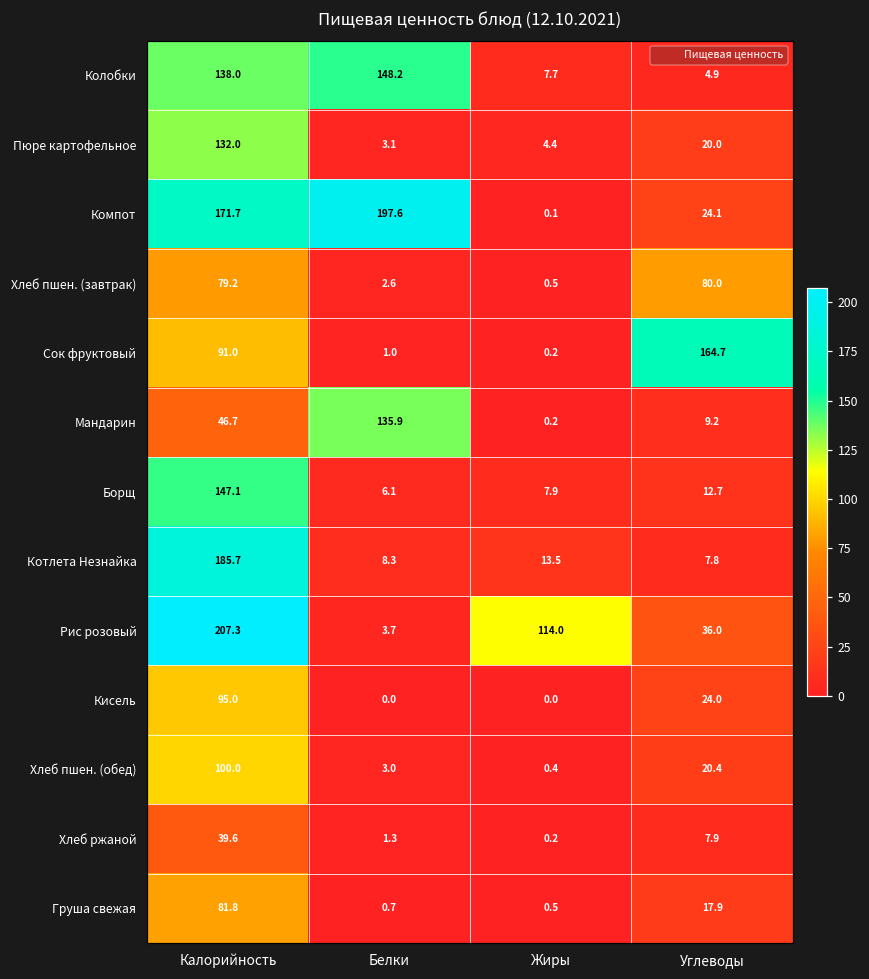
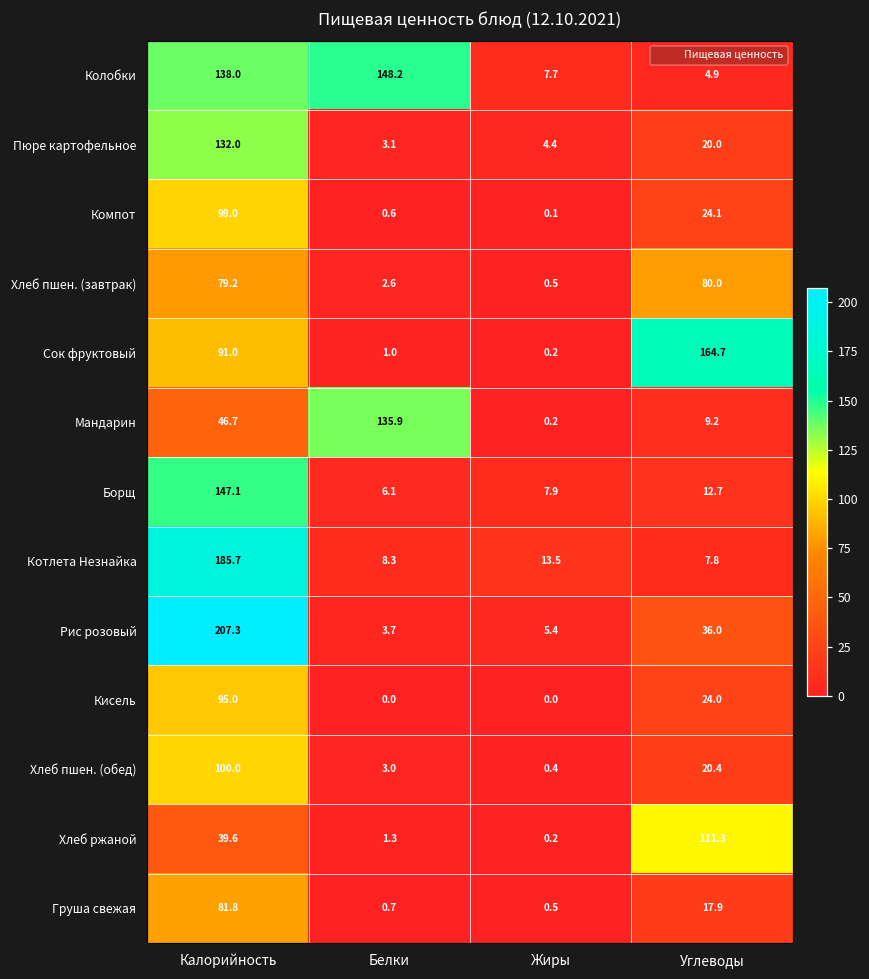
  {
    "Колобки": {
      "Калорийность": 138.0,
      "Белки": 148.2,
      "Жиры": 7.7,
      "Углеводы": 4.9
    },
    "Пюре картофельное": {
      "Калорийность": 132.0,
      "Белки": 3.1,
      "Жиры": 4.4,
      "Углеводы": 20.0
    },
    "Компот": {
-     "Калорийность": 171.7,
-     "Белки": 197.6,
+     "Калорийность": 99.0,
+     "Белки": 0.6,
      "Жиры": 0.1,
      "Углеводы": 24.1
    },
    "Хлеб пшен. (завтрак)": {
      "Калорийность": 79.2,
      "Белки": 2.6,
      "Жиры": 0.5,
      "Углеводы": 80.0
    },
    "Сок фруктовый": {
      "Калорийность": 91.0,
      "Белки": 1.0,
      "Жиры": 0.2,
      "Углеводы": 164.7
    },
    "Мандарин": {
      "Калорийность": 46.7,
      "Белки": 135.9,
      "Жиры": 0.2,
      "Углеводы": 9.2
    },
    "Борщ": {
      "Калорийность": 147.1,
      "Белки": 6.1,
      "Жиры": 7.9,
      "Углеводы": 12.7
    },
    "Котлета Незнайка": {
      "Калорийность": 185.7,
      "Белки": 8.3,
      "Жиры": 13.5,
      "Углеводы": 7.8
    },
    "Рис розовый": {
      "Калорийность": 207.3,
      "Белки": 3.7,
-     "Жиры": 114.0,
+     "Жиры": 5.4,
      "Углеводы": 36.0
    },
    "Кисель": {
      "Калорийность": 95.0,
      "Белки": 0.0,
      "Жиры": 0.0,
      "Углеводы": 24.0
    },
    "Хлеб пшен. (обед)": {
      "Калорийность": 100.0,
      "Белки": 3.0,
      "Жиры": 0.4,
      "Углеводы": 20.4
    },
    "Хлеб ржаной": {
      "Калорийность": 39.6,
      "Белки": 1.3,
      "Жиры": 0.2,
-     "Углеводы": 7.9
+     "Углеводы": 111.3
    },
    "Груша свежая": {
      "Калорийность": 81.8,
      "Белки": 0.7,
      "Жиры": 0.5,
      "Углеводы": 17.9
    }
  }
